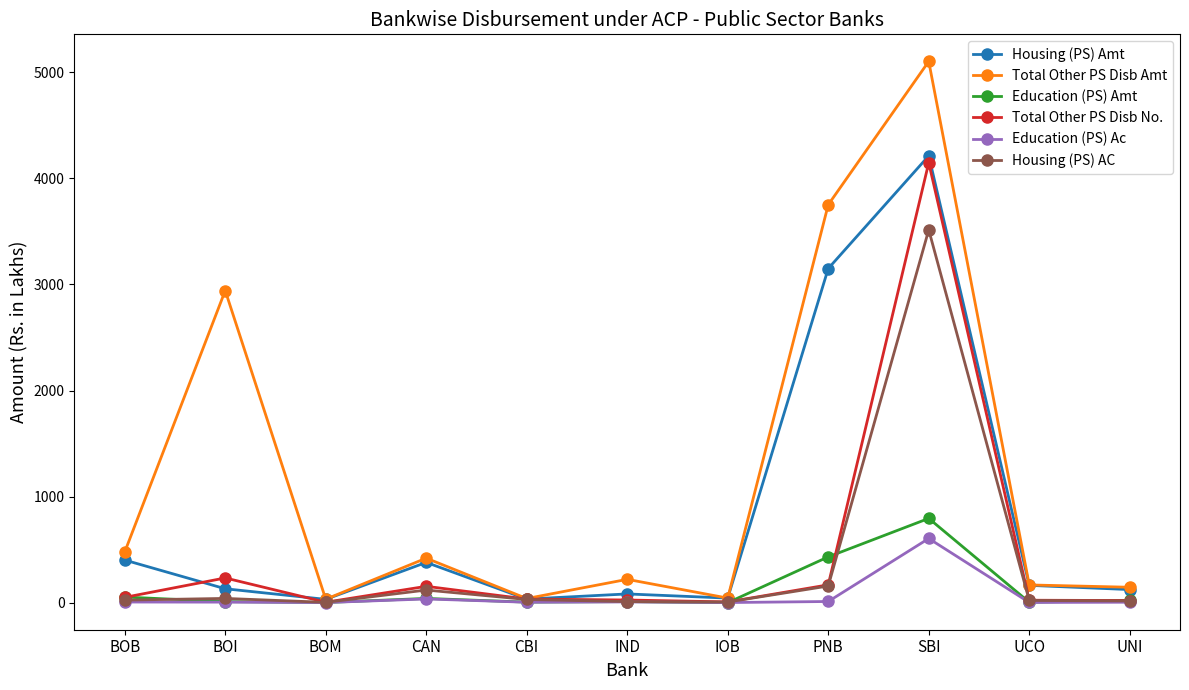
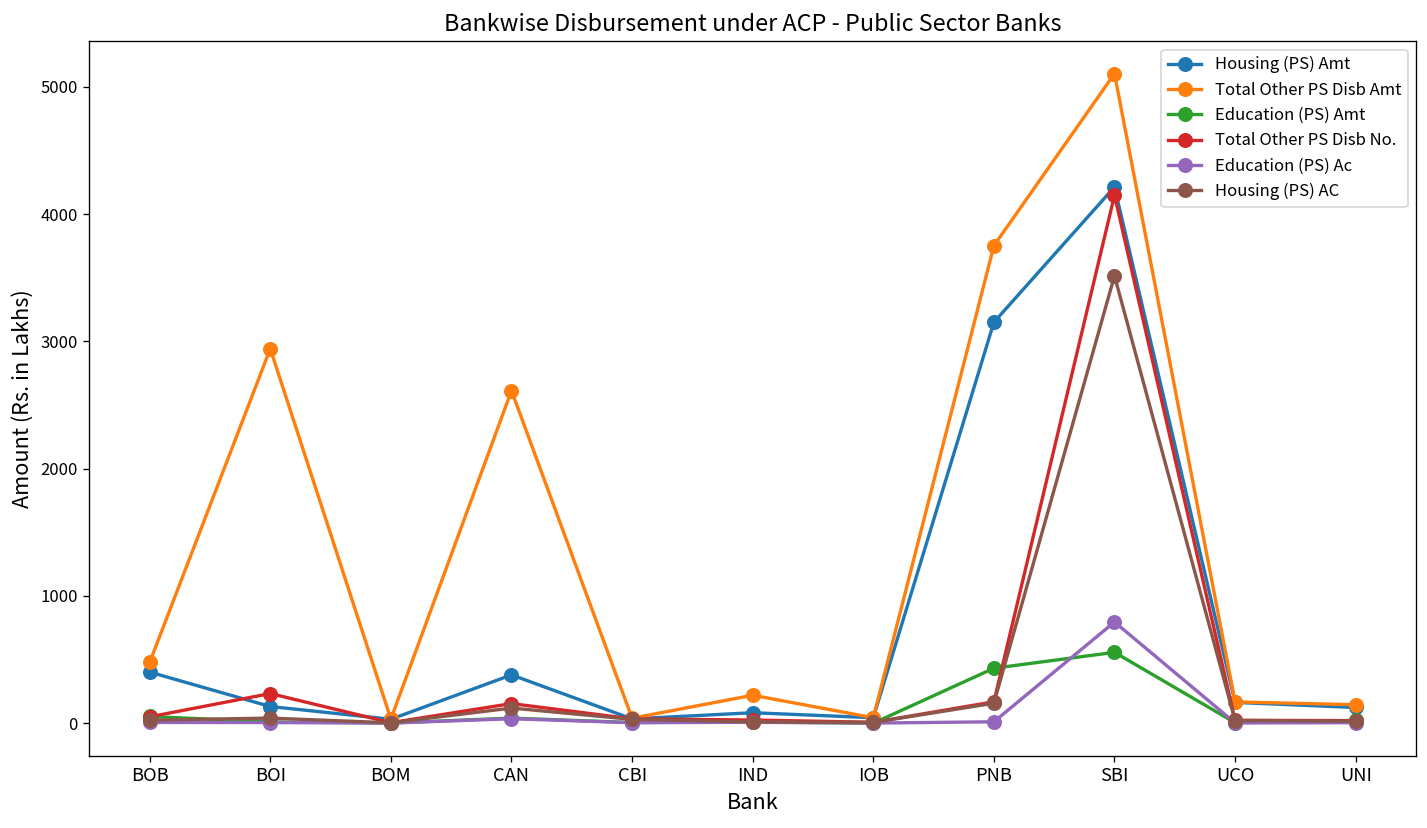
  {
    "Housing (PS) Amt": {
      "BOB": 400,
      "BOI": 130,
      "CAN": 380,
      "IND": 80,
      "PNB": 3150,
      "SBI": 4210
    },
    "Total Other PS Disb Amt": {
      "BOB": 480,
      "BOI": 2940,
-     "CAN": 420,
+     "CAN": 2610,
      "IND": 220,
      "PNB": 3750,
      "SBI": 5100
    },
    "Education (PS) Amt": {
      "PNB": 430,
-     "SBI": 790
+     "SBI": 560
    },
    "Total Other PS Disb No.": {
      "BOI": 230,
      "CAN": 150,
      "SBI": 4150
    },
    "Education (PS) Ac": {
      "PNB": 10,
-     "SBI": 610
+     "SBI": 800
    },
    "Housing (PS) AC": {
      "BOI": 40,
      "CAN": 120,
      "SBI": 3520
    }
  }
